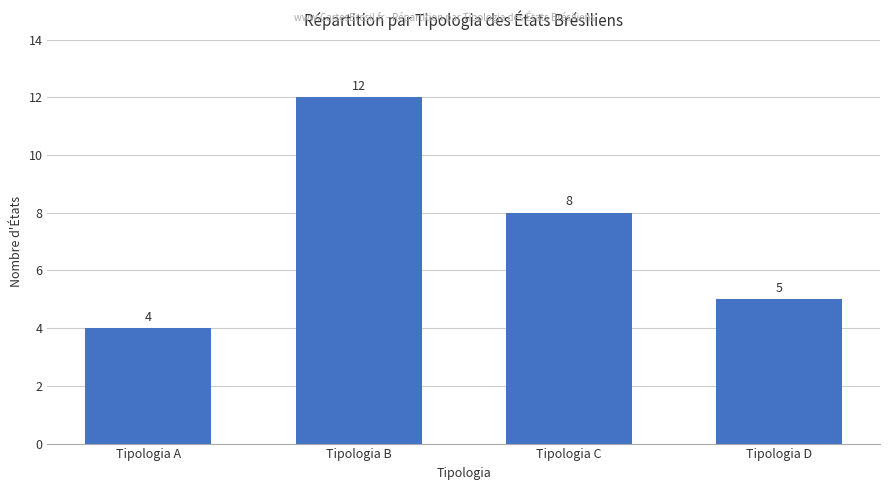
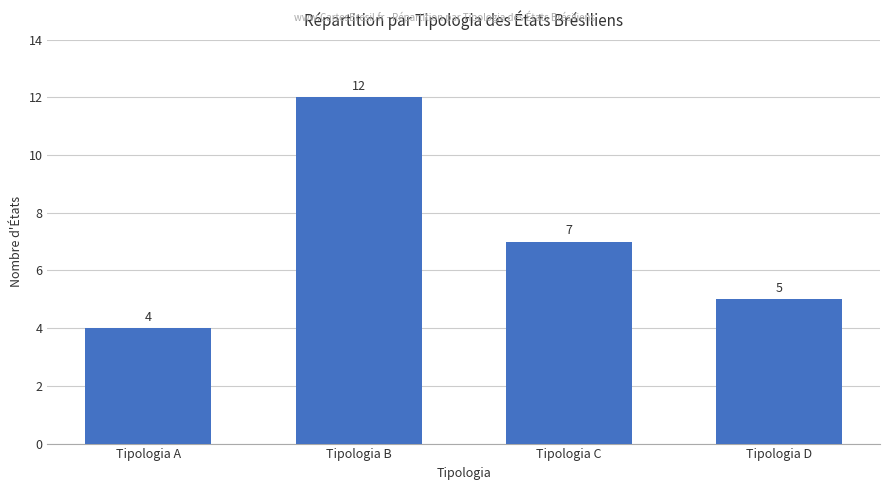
  {
    "Tipologia A": 4,
    "Tipologia B": 12,
-   "Tipologia C": 8,
+   "Tipologia C": 7,
    "Tipologia D": 5
  }
